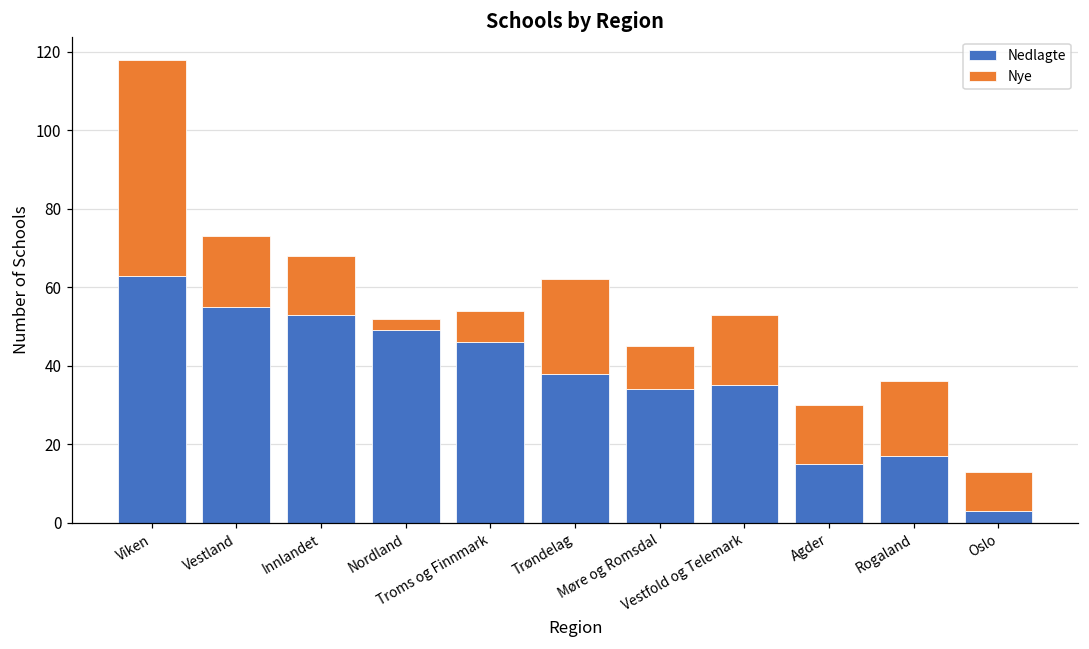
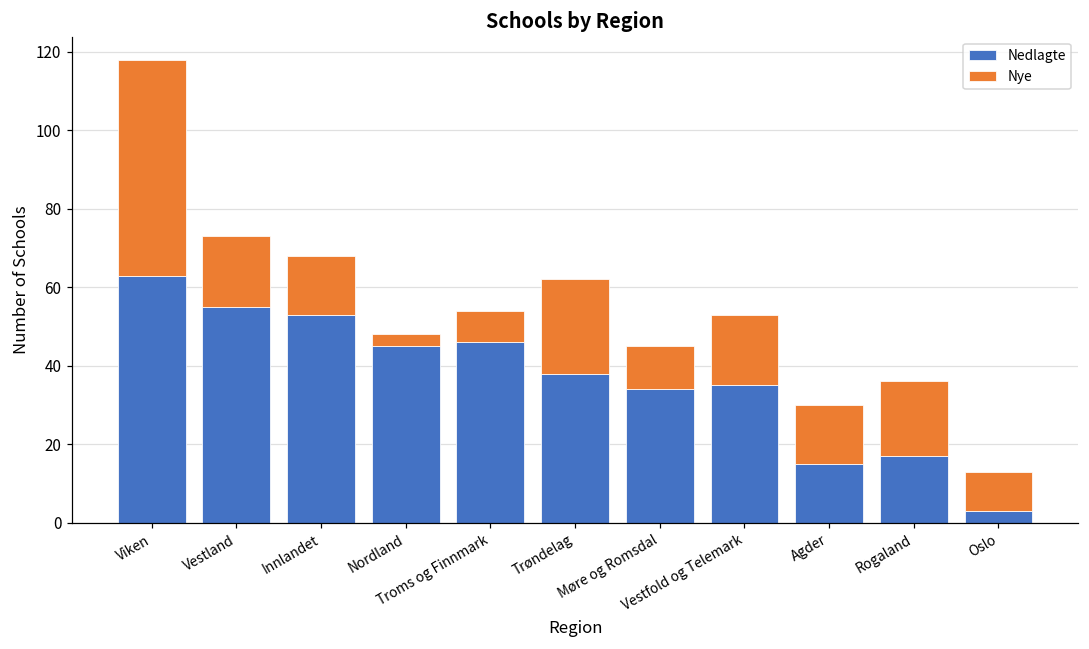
  {
    "Nedlagte": {
      "Viken": 63,
      "Vestland": 55,
      "Innlandet": 53,
-     "Nordland": 49,
+     "Nordland": 45,
      "Troms og Finnmark": 46,
      "Trøndelag": 38,
      "Møre og Romsdal": 34,
      "Vestfold og Telemark": 35,
      "Agder": 15,
      "Rogaland": 17,
      "Oslo": 3
    },
    "Nye": {
      "Viken": 55,
      "Vestland": 18,
      "Innlandet": 15,
      "Nordland": 3,
      "Troms og Finnmark": 8,
      "Trøndelag": 24,
      "Møre og Romsdal": 11,
      "Vestfold og Telemark": 18,
      "Agder": 15,
      "Rogaland": 19,
      "Oslo": 10
    }
  }
